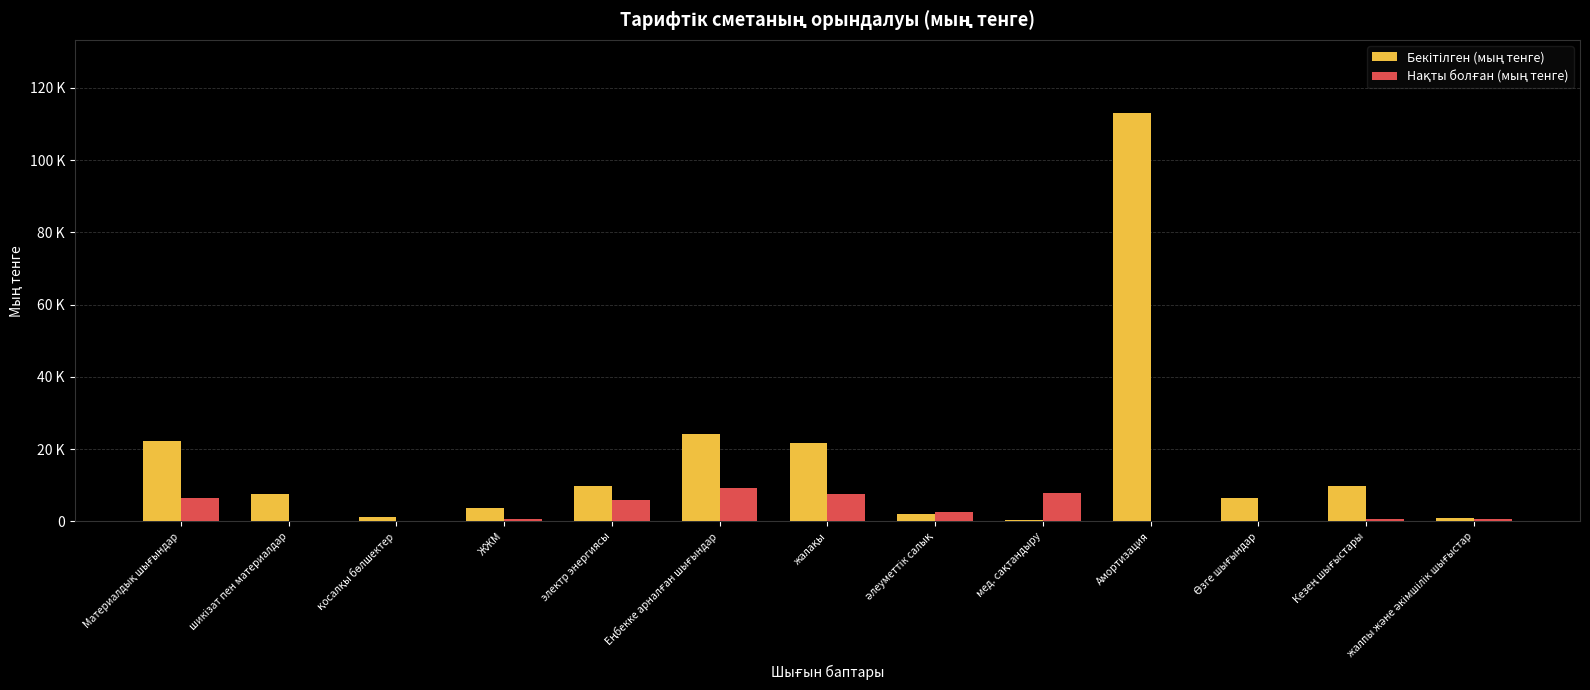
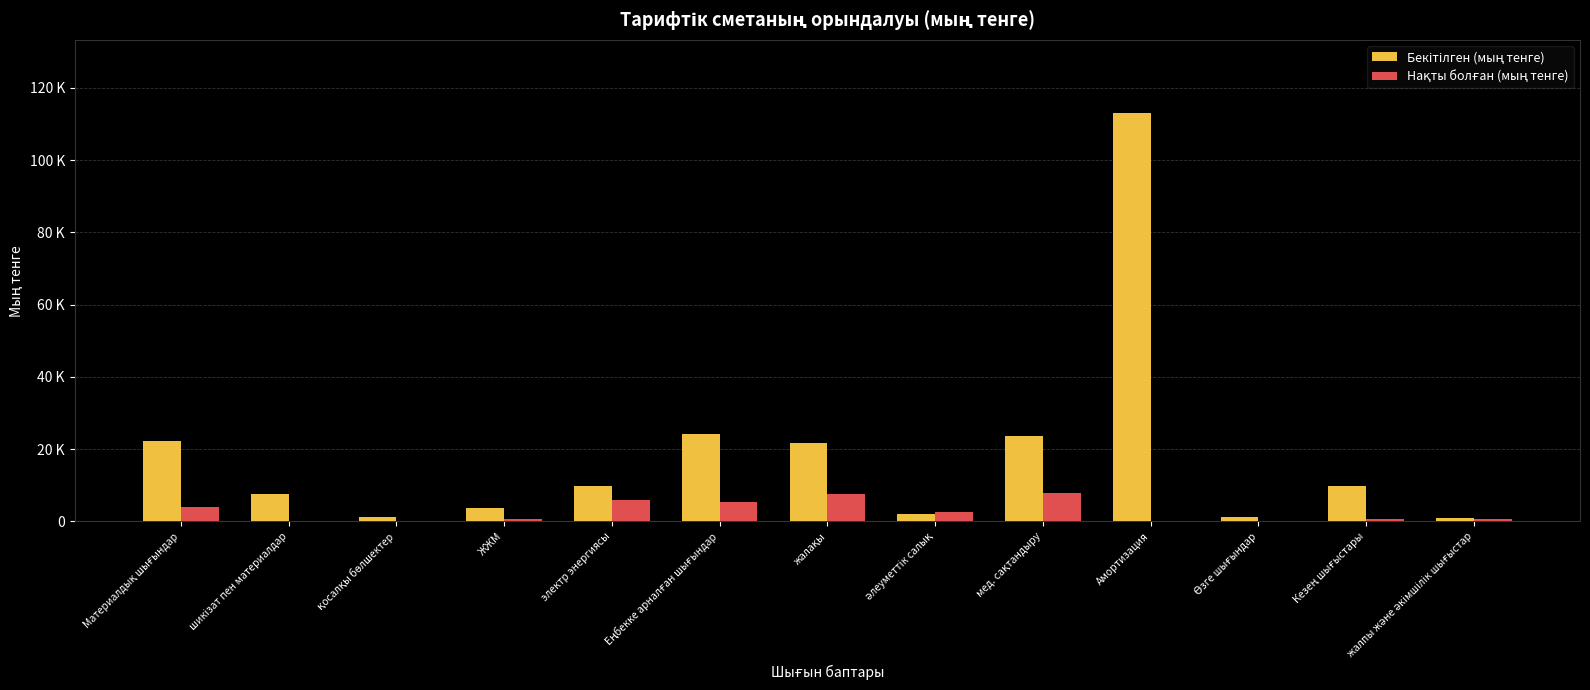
  {
    "Бекітілген (мың тенге)": {
      "Материалдық шығындар": 22000,
      "шикізат пен материалдар": 7000,
      "қосалқы бөлшектер": 1000,
      "ЖЖМ": 4000,
      "электр энергиясы": 10000,
      "Еңбекке арналған шығындар": 24000,
      "жалақы": 22000,
      "әлеуметтік салық": 2000,
-     "мед. сақтандыру": 0,
+     "мед. сақтандыру": 24000,
      "Амортизация": 113000,
-     "Өзге шығындар": 7000,
+     "Өзге шығындар": 1000,
      "Кезең шығыстары": 10000,
      "жалпы және әкімшілік шығыстар": 1000
    },
    "Нақты болған (мың тенге)": {
-     "Материалдық шығындар": 7000,
+     "Материалдық шығындар": 4000,
      "шикізат пен материалдар": 0,
      "қосалқы бөлшектер": 0,
      "электр энергиясы": 6000,
-     "Еңбекке арналған шығындар": 9000,
+     "Еңбекке арналған шығындар": 5000,
      "жалақы": 8000,
      "әлеуметтік салық": 3000,
      "мед. сақтандыру": 8000,
      "Амортизация": 0,
      "Өзге шығындар": 0
    }
  }
